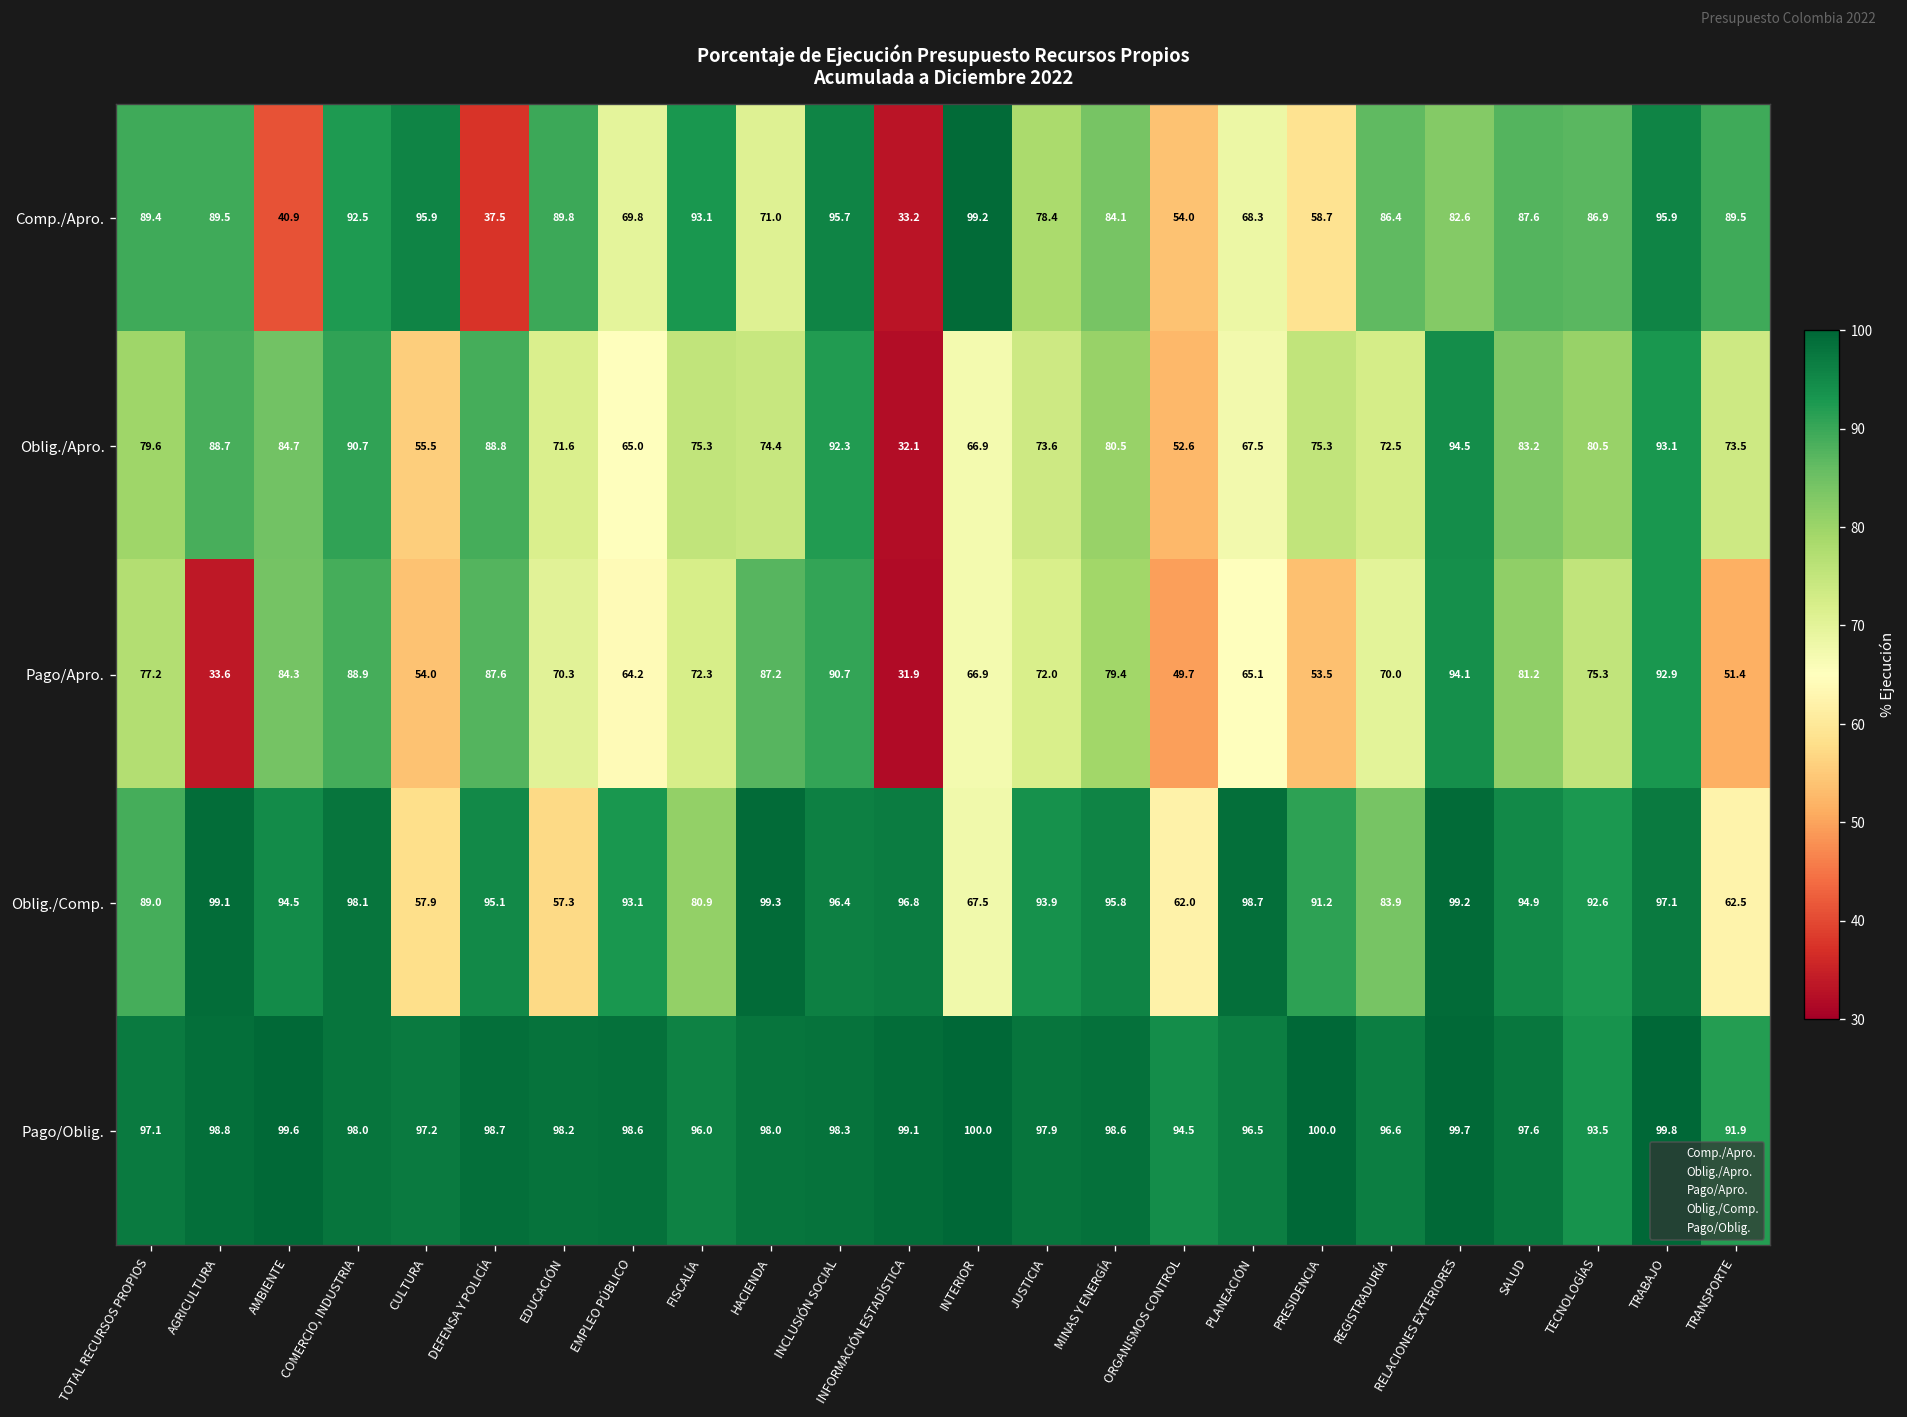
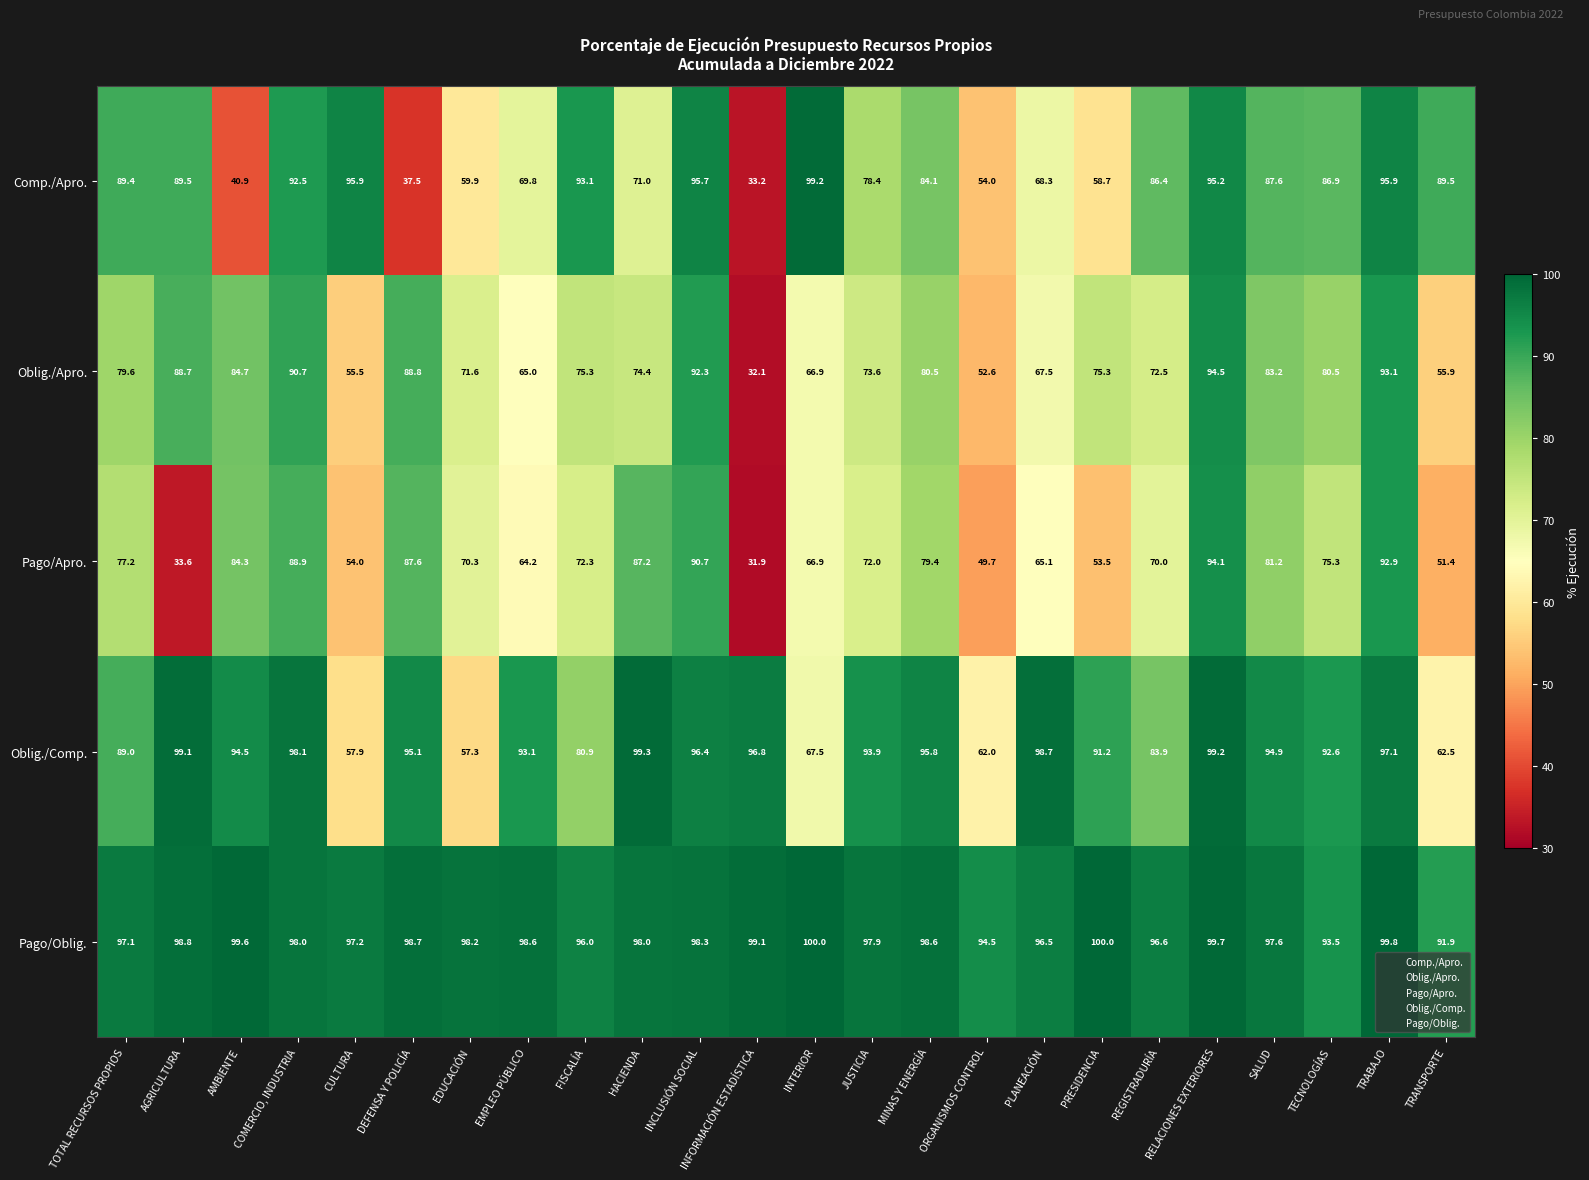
  {
    "Comp./Apro.": {
      "TOTAL RECURSOS PROPIOS": 89.4,
      "AGRICULTURA": 89.5,
      "AMBIENTE": 40.9,
      "COMERCIO, INDUSTRIA": 92.5,
      "CULTURA": 95.9,
      "DEFENSA Y POLICÍA": 37.5,
-     "EDUCACIÓN": 89.8,
+     "EDUCACIÓN": 59.9,
      "EMPLEO PÚBLICO": 69.8,
      "FISCALÍA": 93.1,
      "HACIENDA": 71.0,
      "INCLUSIÓN SOCIAL": 95.7,
      "INFORMACIÓN ESTADÍSTICA": 33.2,
      "INTERIOR": 99.2,
      "JUSTICIA": 78.4,
      "MINAS Y ENERGÍA": 84.1,
      "ORGANISMOS CONTROL": 54.0,
      "PLANEACIÓN": 68.3,
      "PRESIDENCIA": 58.7,
      "REGISTRADURÍA": 86.4,
-     "RELACIONES EXTERIORES": 82.6,
+     "RELACIONES EXTERIORES": 95.2,
      "SALUD": 87.6,
      "TECNOLOGÍAS": 86.9,
      "TRABAJO": 95.9,
      "TRANSPORTE": 89.5
    },
    "Oblig./Apro.": {
      "TOTAL RECURSOS PROPIOS": 79.6,
      "AGRICULTURA": 88.7,
      "AMBIENTE": 84.7,
      "COMERCIO, INDUSTRIA": 90.7,
      "CULTURA": 55.5,
      "DEFENSA Y POLICÍA": 88.8,
      "EDUCACIÓN": 71.6,
      "EMPLEO PÚBLICO": 65.0,
      "FISCALÍA": 75.3,
      "HACIENDA": 74.4,
      "INCLUSIÓN SOCIAL": 92.3,
      "INFORMACIÓN ESTADÍSTICA": 32.1,
      "INTERIOR": 66.9,
      "JUSTICIA": 73.6,
      "MINAS Y ENERGÍA": 80.5,
      "ORGANISMOS CONTROL": 52.6,
      "PLANEACIÓN": 67.5,
      "PRESIDENCIA": 75.3,
      "REGISTRADURÍA": 72.5,
      "RELACIONES EXTERIORES": 94.5,
      "SALUD": 83.2,
      "TECNOLOGÍAS": 80.5,
      "TRABAJO": 93.1,
-     "TRANSPORTE": 73.5
+     "TRANSPORTE": 55.9
    },
    "Pago/Apro.": {
      "TOTAL RECURSOS PROPIOS": 77.2,
      "AGRICULTURA": 33.6,
      "AMBIENTE": 84.3,
      "COMERCIO, INDUSTRIA": 88.9,
      "CULTURA": 54.0,
      "DEFENSA Y POLICÍA": 87.6,
      "EDUCACIÓN": 70.3,
      "EMPLEO PÚBLICO": 64.2,
      "FISCALÍA": 72.3,
      "HACIENDA": 87.2,
      "INCLUSIÓN SOCIAL": 90.7,
      "INFORMACIÓN ESTADÍSTICA": 31.9,
      "INTERIOR": 66.9,
      "JUSTICIA": 72.0,
      "MINAS Y ENERGÍA": 79.4,
      "ORGANISMOS CONTROL": 49.7,
      "PLANEACIÓN": 65.1,
      "PRESIDENCIA": 53.5,
      "REGISTRADURÍA": 70.0,
      "RELACIONES EXTERIORES": 94.1,
      "SALUD": 81.2,
      "TECNOLOGÍAS": 75.3,
      "TRABAJO": 92.9,
      "TRANSPORTE": 51.4
    },
    "Oblig./Comp.": {
      "TOTAL RECURSOS PROPIOS": 89.0,
      "AGRICULTURA": 99.1,
      "AMBIENTE": 94.5,
      "COMERCIO, INDUSTRIA": 98.1,
      "CULTURA": 57.9,
      "DEFENSA Y POLICÍA": 95.1,
      "EDUCACIÓN": 57.3,
      "EMPLEO PÚBLICO": 93.1,
      "FISCALÍA": 80.9,
      "HACIENDA": 99.3,
      "INCLUSIÓN SOCIAL": 96.4,
      "INFORMACIÓN ESTADÍSTICA": 96.8,
      "INTERIOR": 67.5,
      "JUSTICIA": 93.9,
      "MINAS Y ENERGÍA": 95.8,
      "ORGANISMOS CONTROL": 62.0,
      "PLANEACIÓN": 98.7,
      "PRESIDENCIA": 91.2,
      "REGISTRADURÍA": 83.9,
      "RELACIONES EXTERIORES": 99.2,
      "SALUD": 94.9,
      "TECNOLOGÍAS": 92.6,
      "TRABAJO": 97.1,
      "TRANSPORTE": 62.5
    },
    "Pago/Oblig.": {
      "TOTAL RECURSOS PROPIOS": 97.1,
      "AGRICULTURA": 98.8,
      "AMBIENTE": 99.6,
      "COMERCIO, INDUSTRIA": 98.0,
      "CULTURA": 97.2,
      "DEFENSA Y POLICÍA": 98.7,
      "EDUCACIÓN": 98.2,
      "EMPLEO PÚBLICO": 98.6,
      "FISCALÍA": 96.0,
      "HACIENDA": 98.0,
      "INCLUSIÓN SOCIAL": 98.3,
      "INFORMACIÓN ESTADÍSTICA": 99.1,
      "INTERIOR": 100.0,
      "JUSTICIA": 97.9,
      "MINAS Y ENERGÍA": 98.6,
      "ORGANISMOS CONTROL": 94.5,
      "PLANEACIÓN": 96.5,
      "PRESIDENCIA": 100.0,
      "REGISTRADURÍA": 96.6,
      "RELACIONES EXTERIORES": 99.7,
      "SALUD": 97.6,
      "TECNOLOGÍAS": 93.5,
      "TRABAJO": 99.8,
      "TRANSPORTE": 91.9
    }
  }
